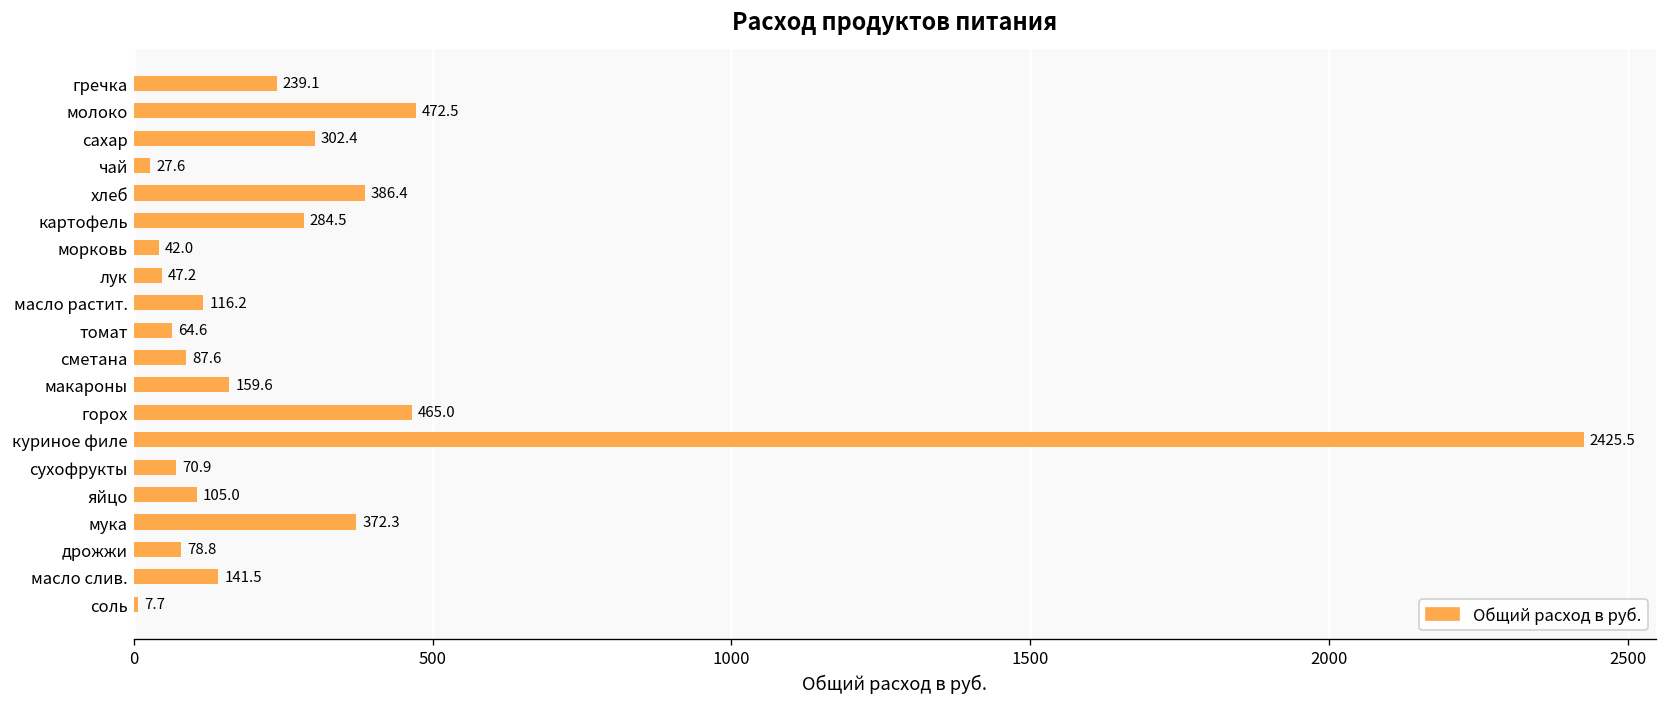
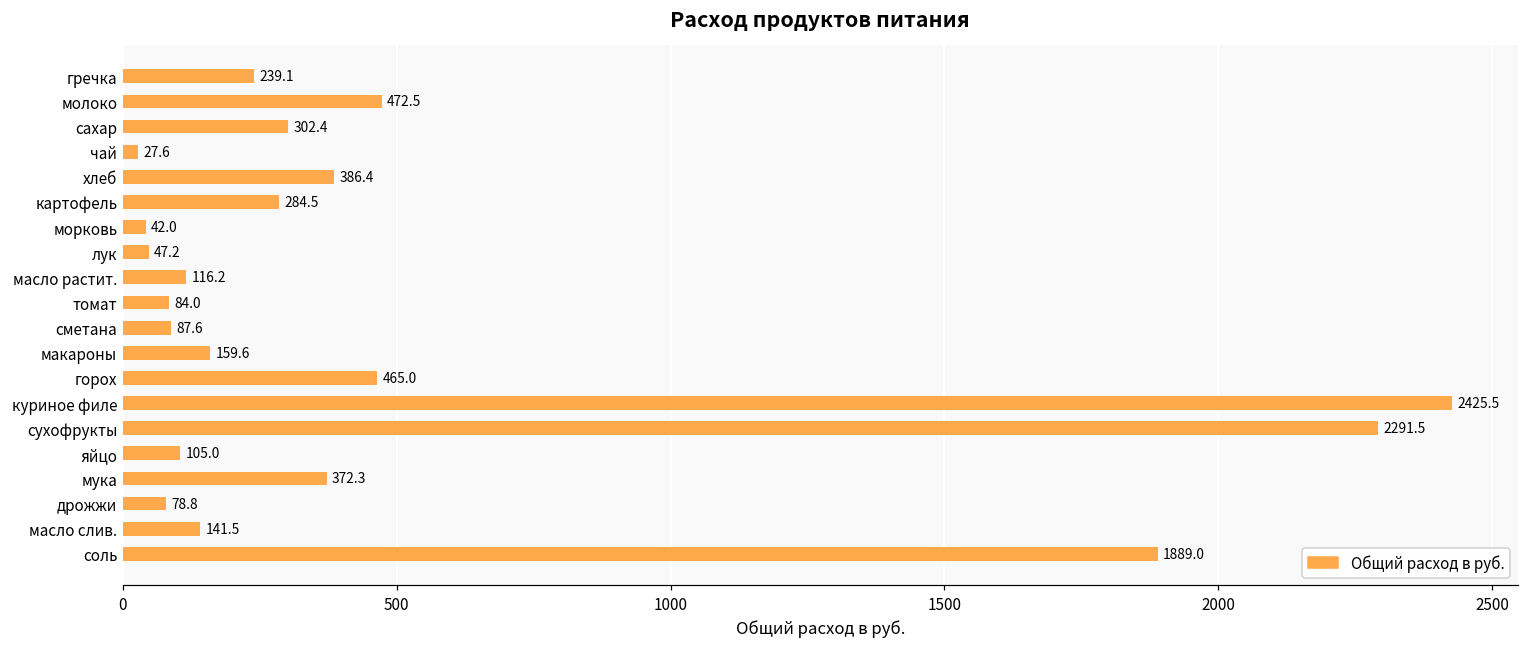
  {
    "гречка": 239.1,
    "молоко": 472.5,
    "сахар": 302.4,
    "чай": 27.6,
    "хлеб": 386.4,
    "картофель": 284.5,
    "морковь": 42.0,
    "лук": 47.2,
    "масло растит.": 116.2,
-   "томат": 64.6,
+   "томат": 84.0,
    "сметана": 87.6,
    "макароны": 159.6,
    "горох": 465.0,
    "куриное филе": 2425.5,
-   "сухофрукты": 70.9,
+   "сухофрукты": 2291.5,
    "яйцо": 105.0,
    "мука": 372.3,
    "дрожжи": 78.8,
    "масло слив.": 141.5,
-   "соль": 7.7
+   "соль": 1889.0
  }
